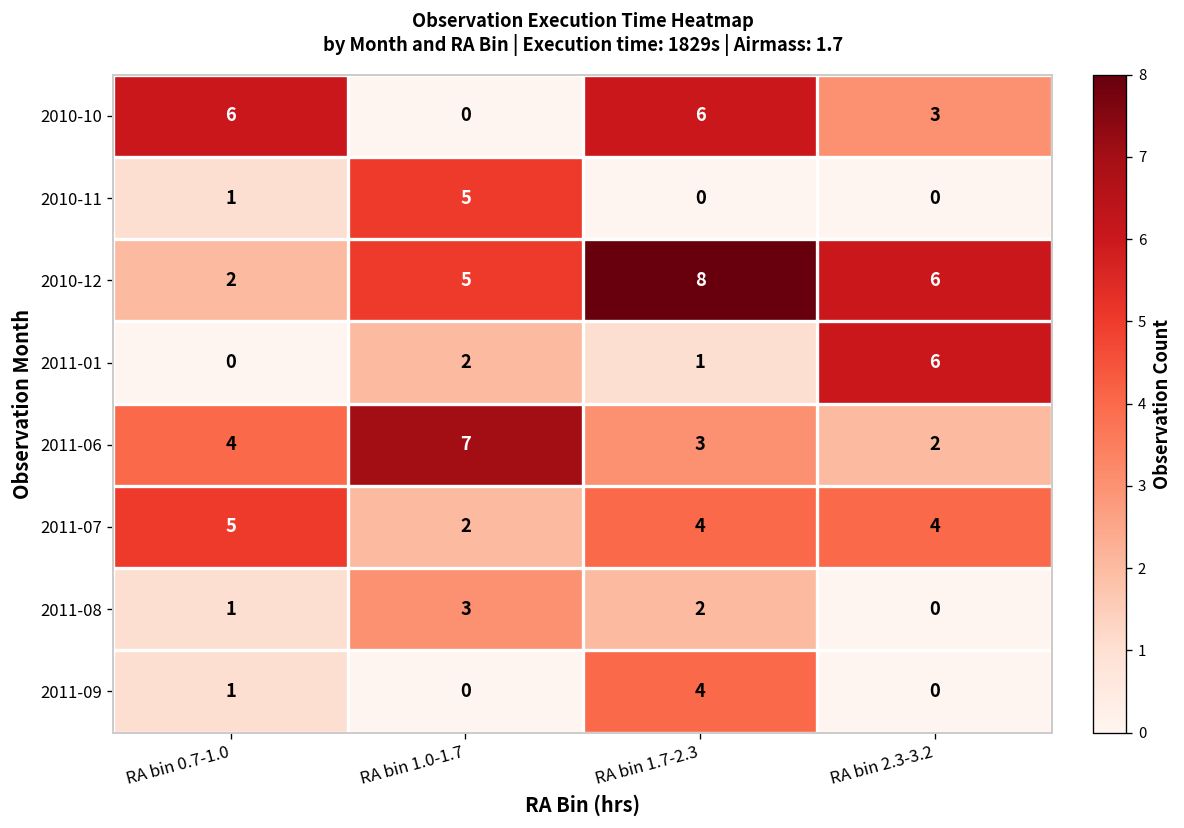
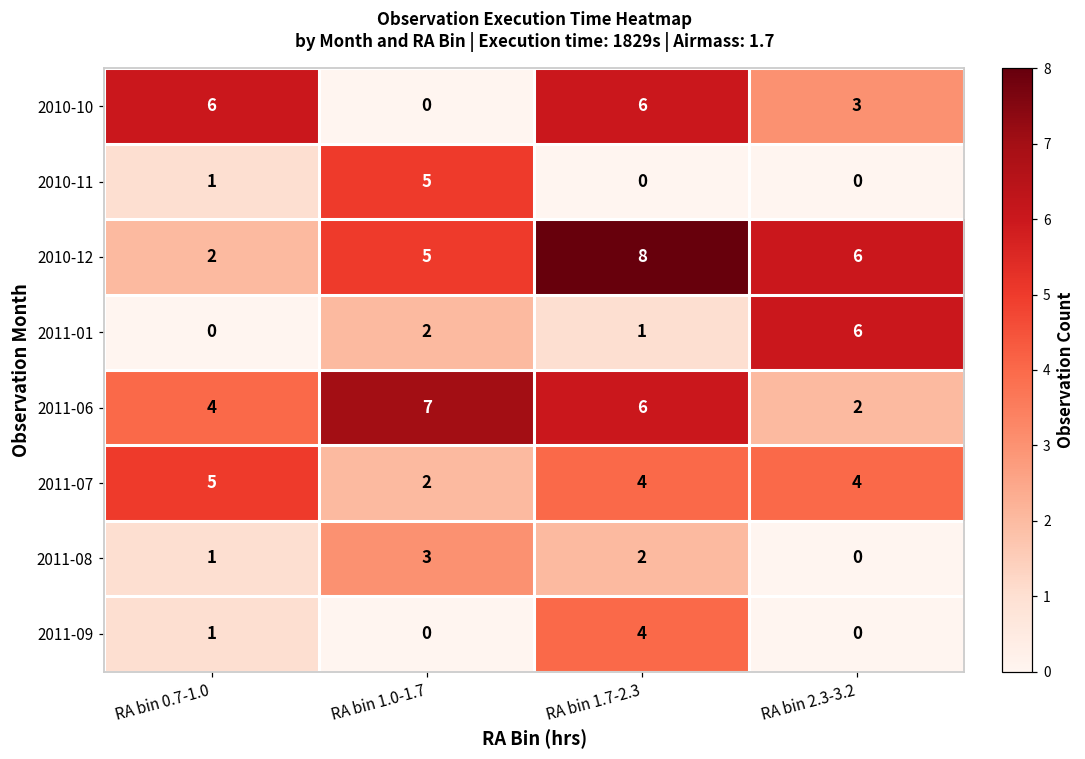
  {
    "2010-10": {
      "RA bin 0.7-1.0": 6,
      "RA bin 1.0-1.7": 0,
      "RA bin 1.7-2.3": 6,
      "RA bin 2.3-3.2": 3
    },
    "2010-11": {
      "RA bin 0.7-1.0": 1,
      "RA bin 1.0-1.7": 5,
      "RA bin 1.7-2.3": 0,
      "RA bin 2.3-3.2": 0
    },
    "2010-12": {
      "RA bin 0.7-1.0": 2,
      "RA bin 1.0-1.7": 5,
      "RA bin 1.7-2.3": 8,
      "RA bin 2.3-3.2": 6
    },
    "2011-01": {
      "RA bin 0.7-1.0": 0,
      "RA bin 1.0-1.7": 2,
      "RA bin 1.7-2.3": 1,
      "RA bin 2.3-3.2": 6
    },
    "2011-06": {
      "RA bin 0.7-1.0": 4,
      "RA bin 1.0-1.7": 7,
-     "RA bin 1.7-2.3": 3,
+     "RA bin 1.7-2.3": 6,
      "RA bin 2.3-3.2": 2
    },
    "2011-07": {
      "RA bin 0.7-1.0": 5,
      "RA bin 1.0-1.7": 2,
      "RA bin 1.7-2.3": 4,
      "RA bin 2.3-3.2": 4
    },
    "2011-08": {
      "RA bin 0.7-1.0": 1,
      "RA bin 1.0-1.7": 3,
      "RA bin 1.7-2.3": 2,
      "RA bin 2.3-3.2": 0
    },
    "2011-09": {
      "RA bin 0.7-1.0": 1,
      "RA bin 1.0-1.7": 0,
      "RA bin 1.7-2.3": 4,
      "RA bin 2.3-3.2": 0
    }
  }
